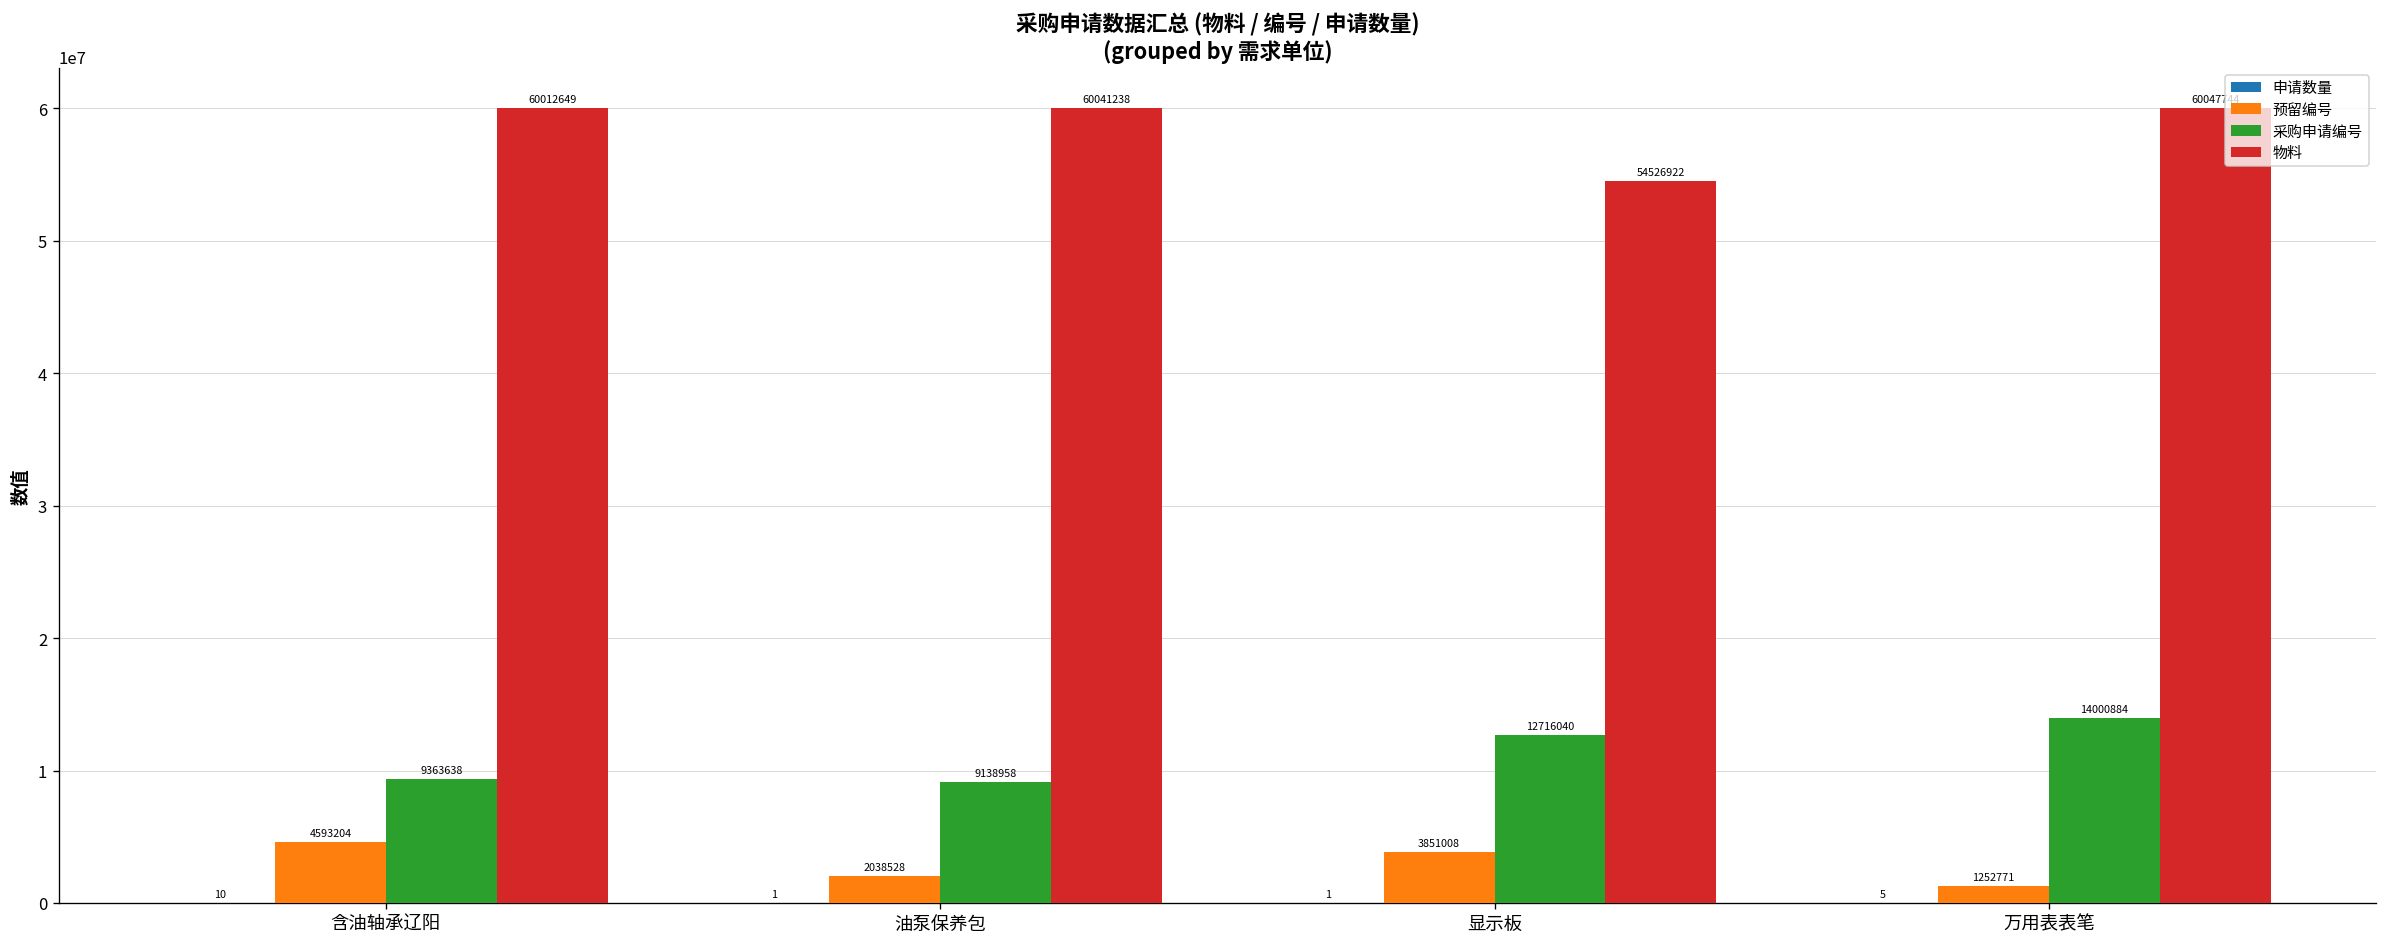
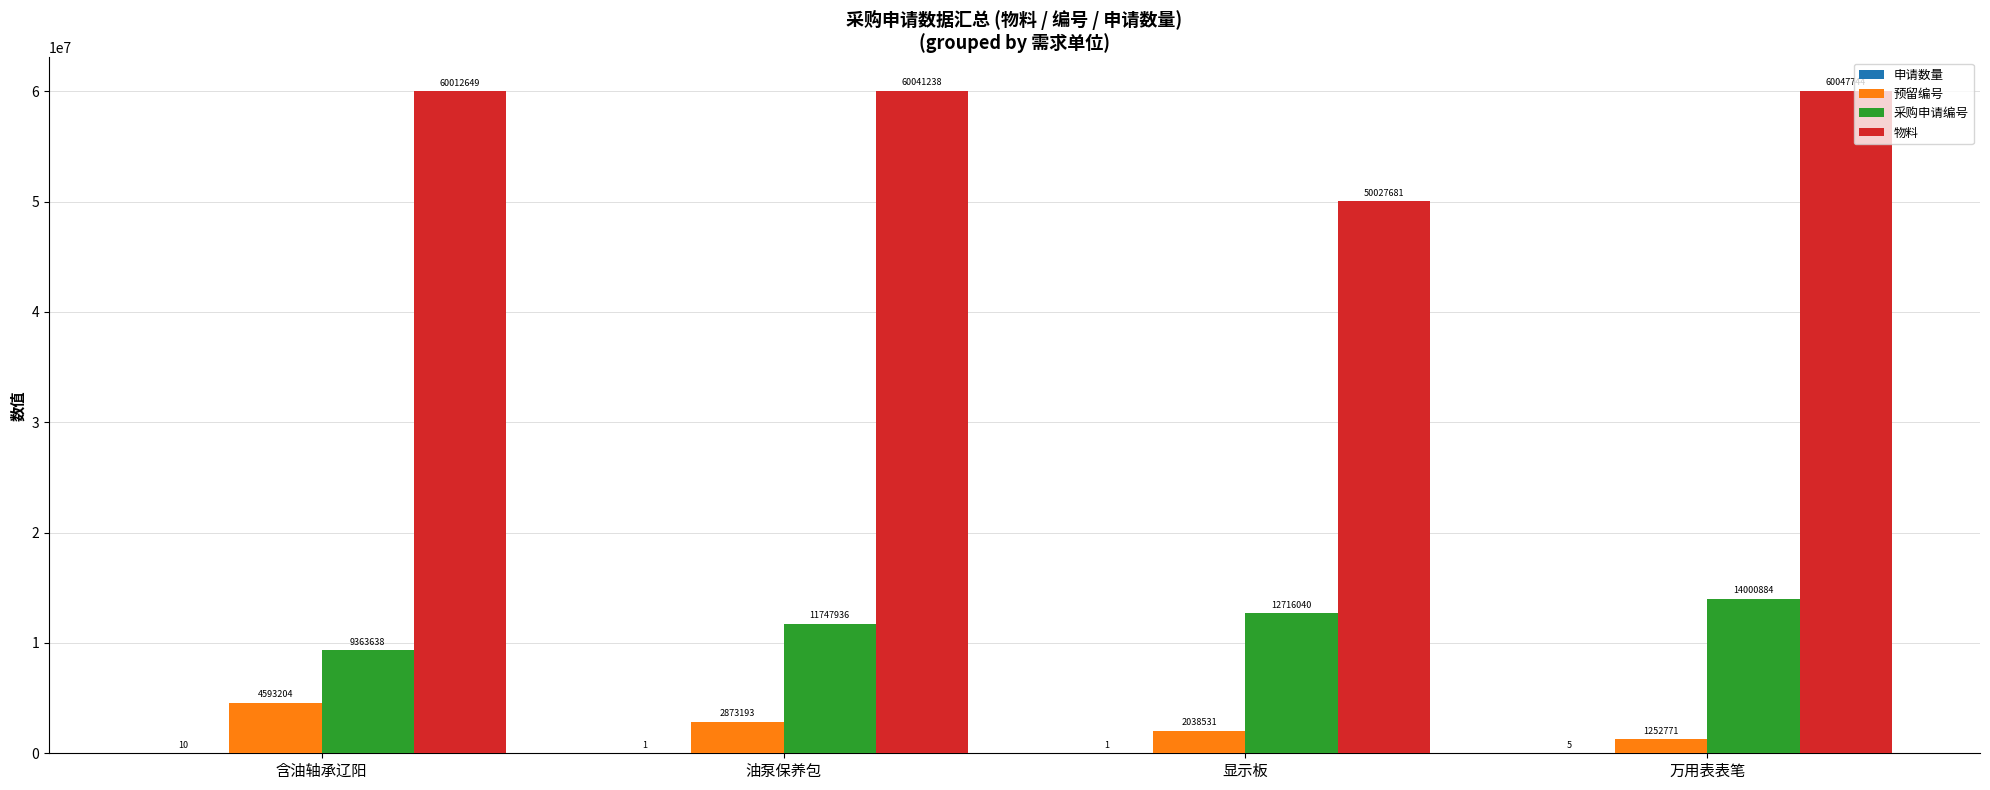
  {
    "申请数量": {
      "含油轴承辽阳": 10,
      "油泵保养包": 1,
      "显示板": 1,
      "万用表表笔": 5
    },
    "预留编号": {
      "含油轴承辽阳": 4593204,
-     "油泵保养包": 2038528,
-     "显示板": 3851008,
+     "油泵保养包": 2873193,
+     "显示板": 2038531,
      "万用表表笔": 1252771
    },
    "采购申请编号": {
      "含油轴承辽阳": 9363638,
-     "油泵保养包": 9138958,
+     "油泵保养包": 11747936,
      "显示板": 12716040,
      "万用表表笔": 14000884
    },
    "物料": {
      "含油轴承辽阳": 60012649,
      "油泵保养包": 60041238,
-     "显示板": 54526922
+     "显示板": 50027681
    }
  }
